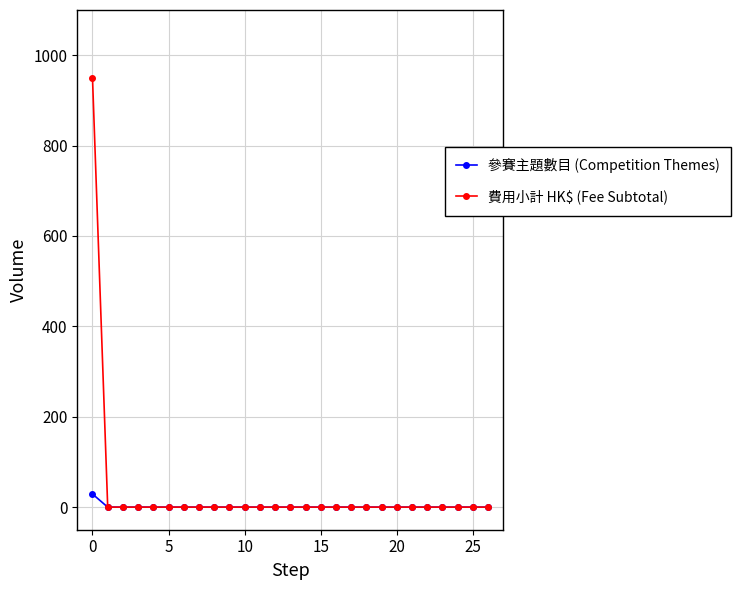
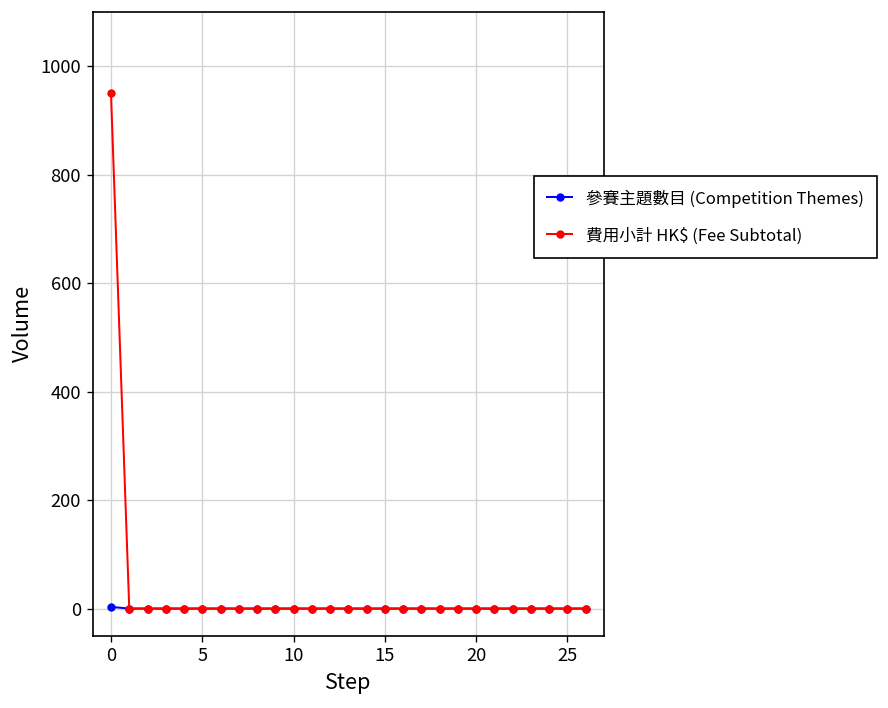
  {
    "參賽主題數目 (Competition Themes)": {
-     "0": 30
+     "0": 0
    },
    "費用小計 HK$ (Fee Subtotal)": {
      "0": 950
    }
  }
